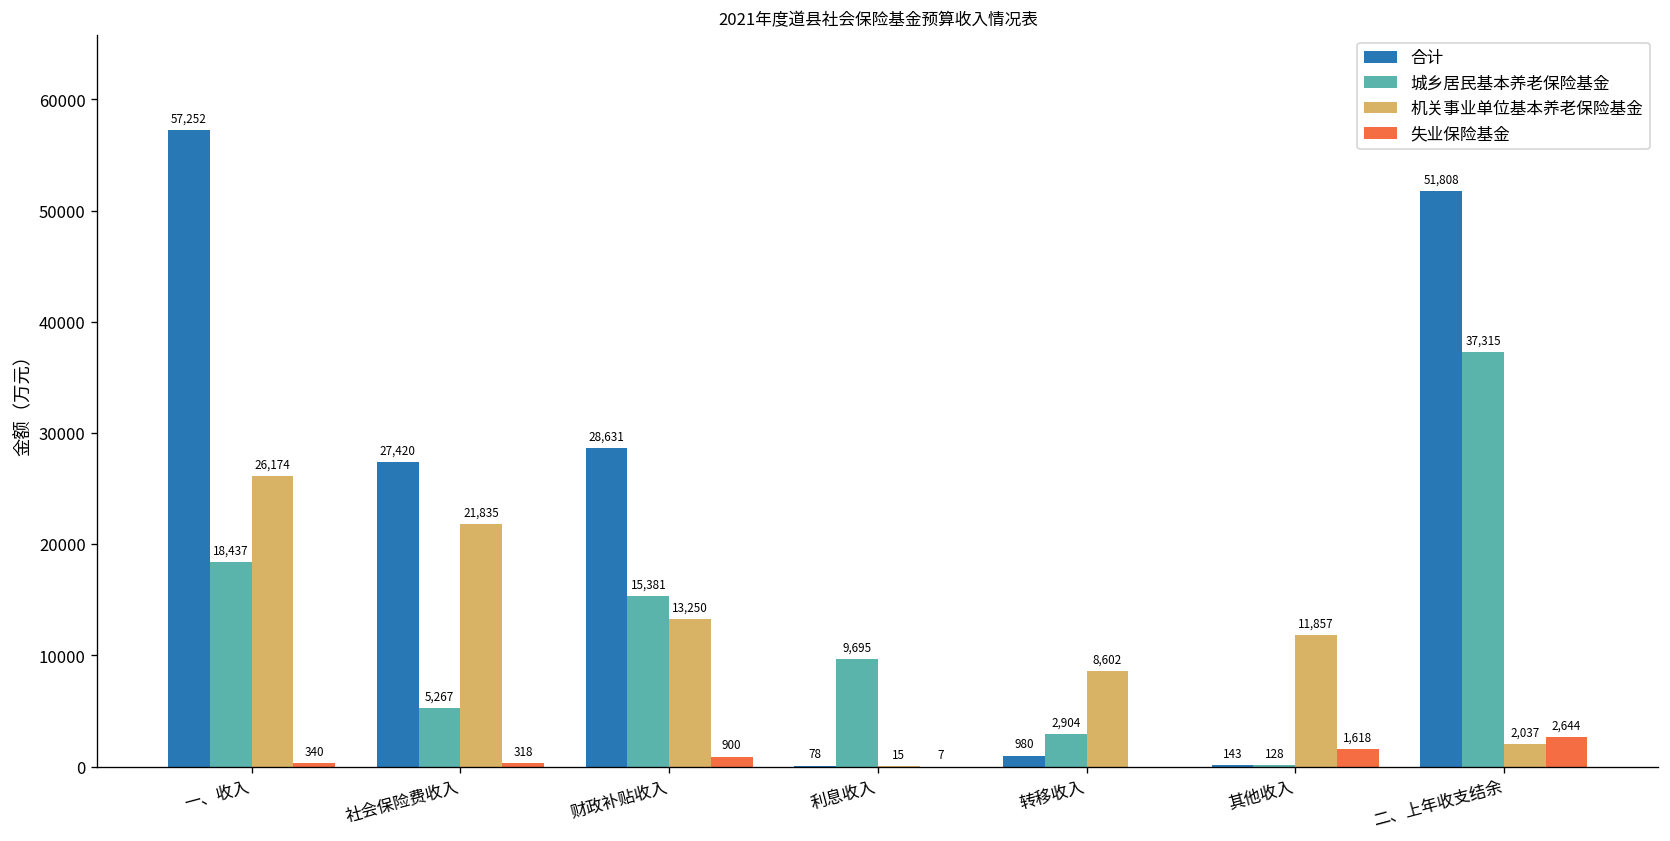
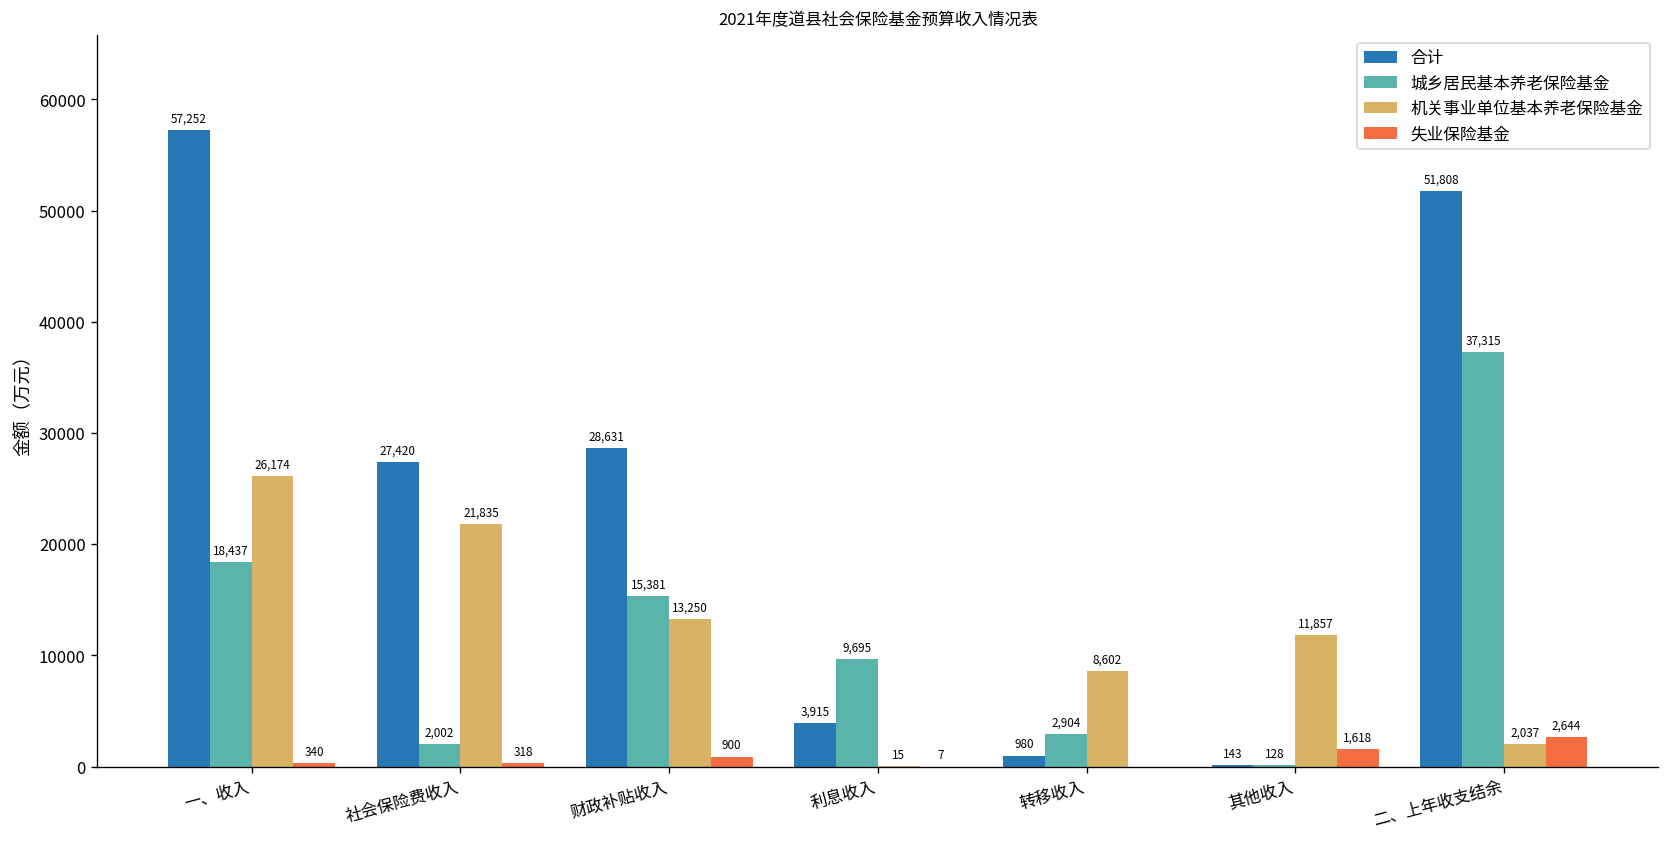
  {
    "合计": {
      "一、收入": "57,252",
      "社会保险费收入": "27,420",
      "财政补贴收入": "28,631",
-     "利息收入": "78",
+     "利息收入": "3,915",
      "转移收入": "980",
      "其他收入": "143",
      "二、上年收支结余": "51,808"
    },
    "城乡居民基本养老保险基金": {
      "一、收入": "18,437",
-     "社会保险费收入": "5,267",
+     "社会保险费收入": "2,002",
      "财政补贴收入": "15,381",
      "利息收入": "9,695",
      "转移收入": "2,904",
      "其他收入": "128",
      "二、上年收支结余": "37,315"
    },
    "机关事业单位基本养老保险基金": {
      "一、收入": "26,174",
      "社会保险费收入": "21,835",
      "财政补贴收入": "13,250",
      "利息收入": "15",
      "转移收入": "8,602",
      "其他收入": "11,857",
      "二、上年收支结余": "2,037"
    },
    "失业保险基金": {
      "一、收入": "340",
      "社会保险费收入": "318",
      "财政补贴收入": "900",
      "利息收入": "7",
      "其他收入": "1,618",
      "二、上年收支结余": "2,644"
    }
  }
